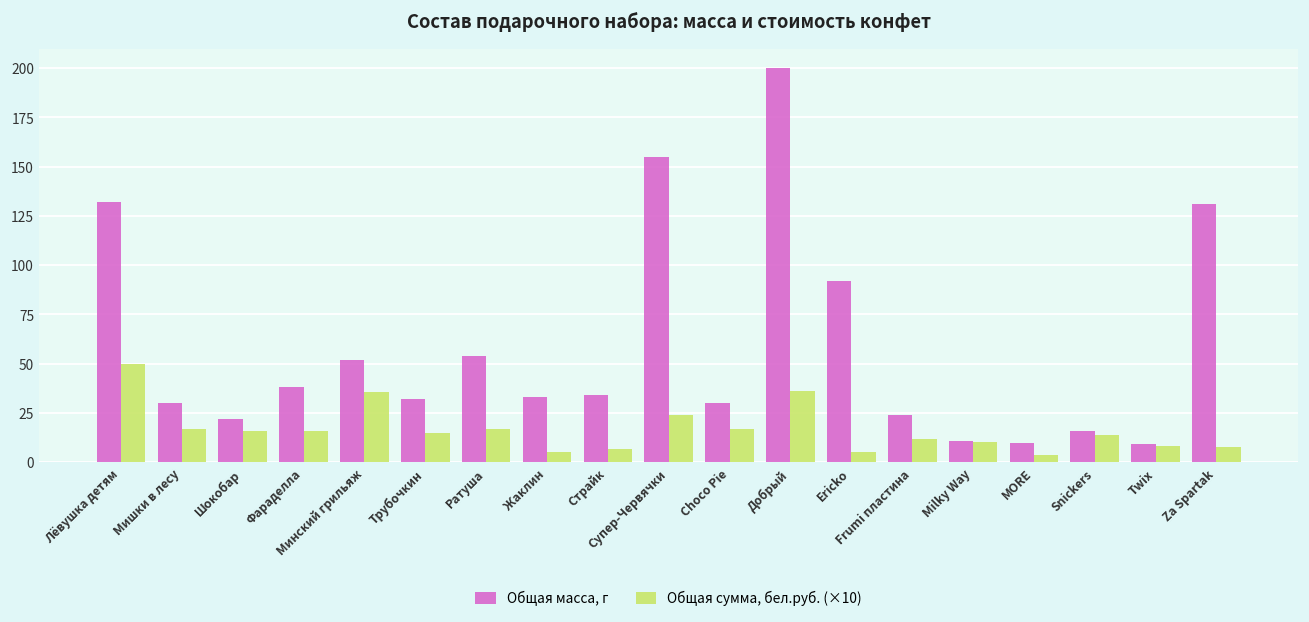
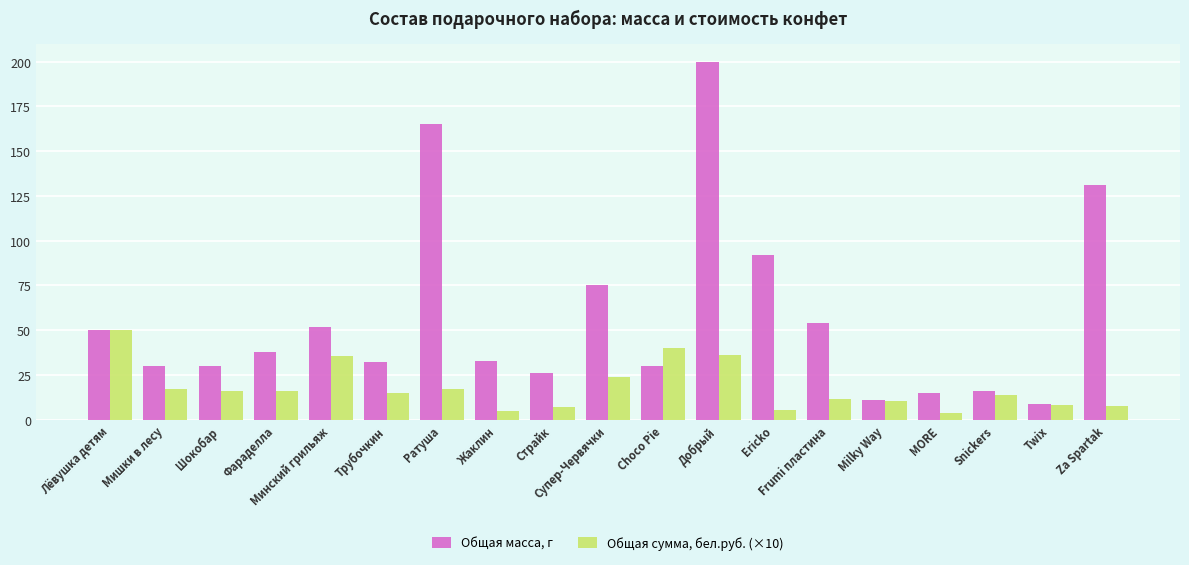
  {
    "Общая масса, г": {
-     "Лёвушка детям": 132,
+     "Лёвушка детям": 50,
      "Мишки в лесу": 30,
-     "Шокобар": 22,
+     "Шокобар": 30,
      "Фараделла": 38,
      "Минский грильяж": 52,
      "Трубочкин": 32,
-     "Ратуша": 54,
+     "Ратуша": 165,
      "Жаклин": 33,
-     "Страйк": 34,
-     "Супер-Червячки": 155,
+     "Страйк": 26,
+     "Супер-Червячки": 75,
      "Choco Pie": 30,
      "Добрый": 200,
      "Ericko": 92,
-     "Frumi пластина": 24,
+     "Frumi пластина": 54,
      "Milky Way": 11,
-     "MORE": 10,
+     "MORE": 15,
      "Snickers": 16,
      "Twix": 9,
      "Za Spartak": 131
    },
    "Общая сумма, бел.руб. (×10)": {
      "Лёвушка детям": 50,
      "Мишки в лесу": 17,
      "Шокобар": 16,
      "Фараделла": 16,
      "Минский грильяж": 35,
      "Трубочкин": 15,
      "Ратуша": 17,
      "Жаклин": 5,
      "Страйк": 7,
      "Супер-Червячки": 24,
-     "Choco Pie": 17,
+     "Choco Pie": 40,
      "Добрый": 36,
      "Ericko": 5,
      "Frumi пластина": 12,
      "Milky Way": 10,
      "MORE": 4,
      "Snickers": 14,
      "Twix": 8,
      "Za Spartak": 8
    }
  }
